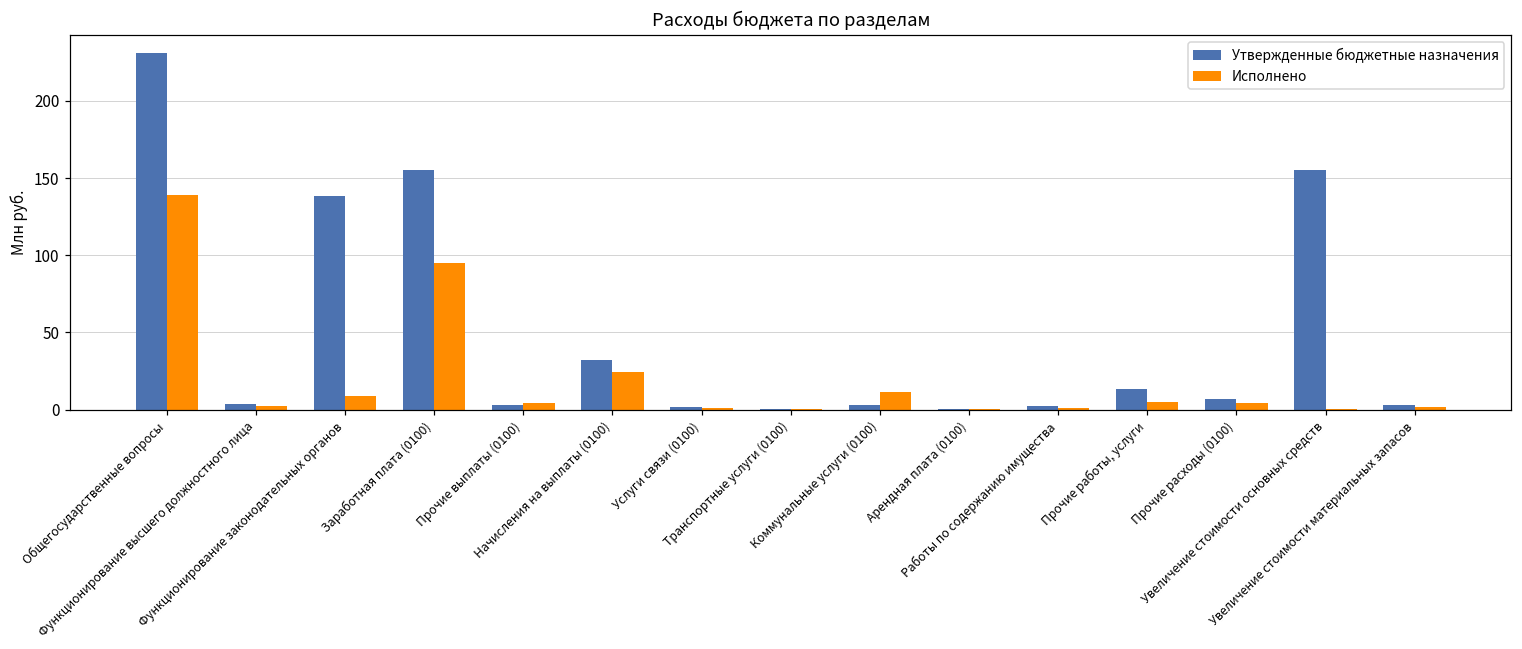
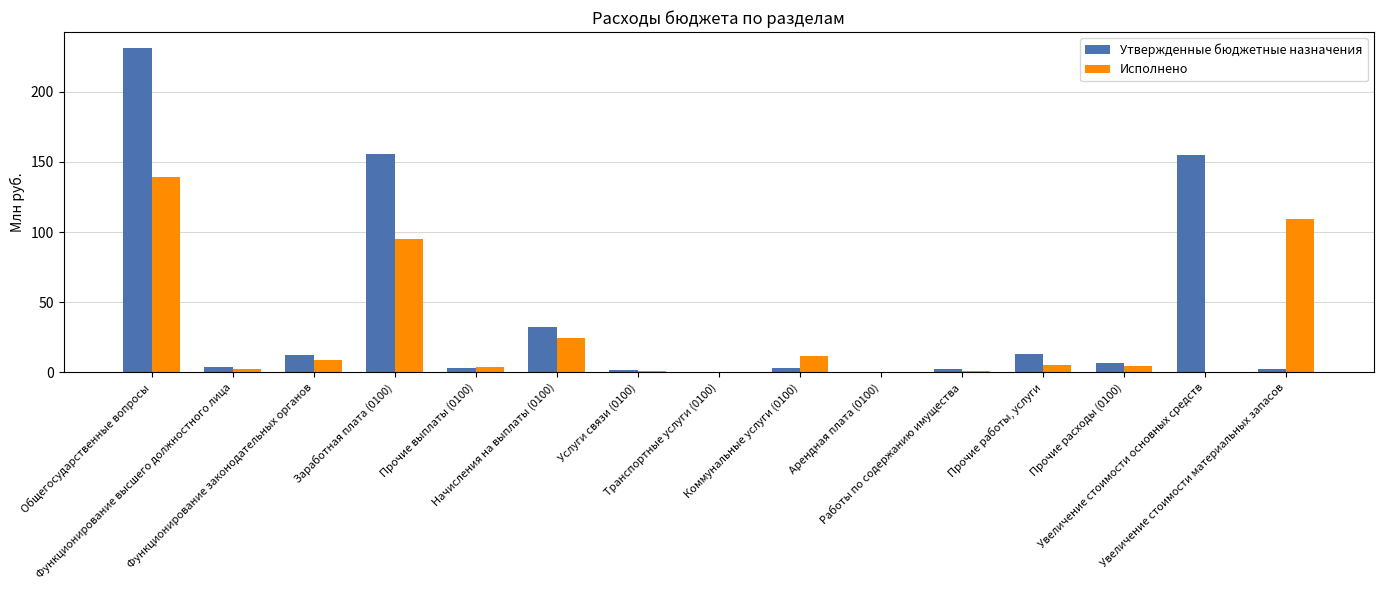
  {
    "Утвержденные бюджетные назначения": {
      "Общегосударственные вопросы": 231,
      "Функционирование высшего должностного лица": 4,
-     "Функционирование законодательных органов": 138,
+     "Функционирование законодательных органов": 13,
      "Заработная плата (0100)": 155,
      "Прочие выплаты (0100)": 3,
      "Начисления на выплаты (0100)": 32,
      "Услуги связи (0100)": 2,
      "Коммунальные услуги (0100)": 3,
      "Работы по содержанию имущества": 3,
      "Прочие работы, услуги": 13,
      "Прочие расходы (0100)": 7,
      "Увеличение стоимости основных средств": 155,
      "Увеличение стоимости материальных запасов": 3
    },
    "Исполнено": {
      "Общегосударственные вопросы": 139,
      "Функционирование высшего должностного лица": 3,
      "Функционирование законодательных органов": 9,
      "Заработная плата (0100)": 95,
      "Прочие выплаты (0100)": 4,
      "Начисления на выплаты (0100)": 24,
      "Коммунальные услуги (0100)": 11,
      "Прочие работы, услуги": 5,
      "Прочие расходы (0100)": 5,
-     "Увеличение стоимости материальных запасов": 2
+     "Увеличение стоимости материальных запасов": 109
    }
  }
